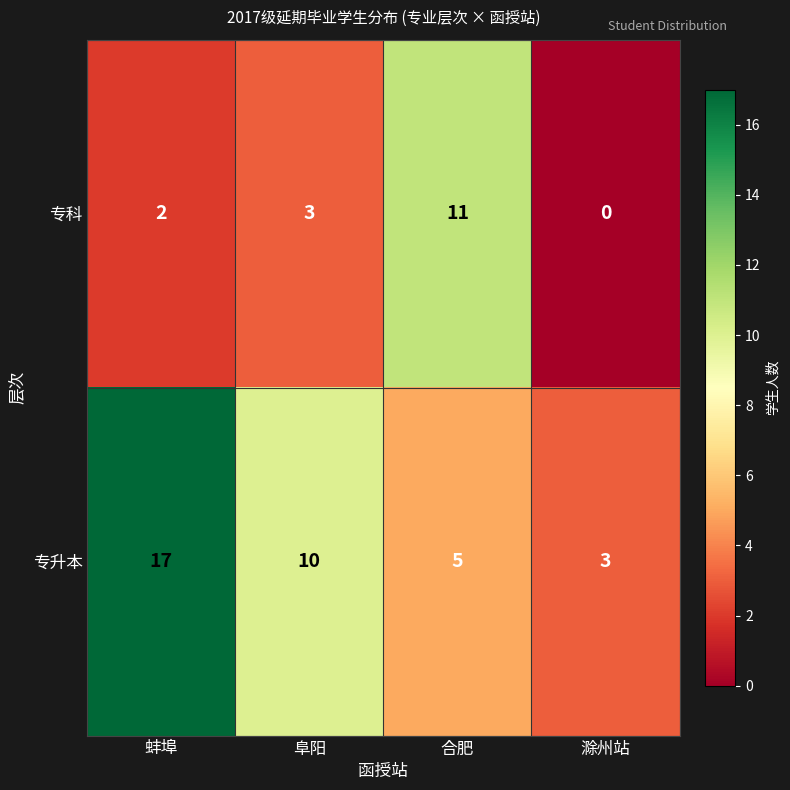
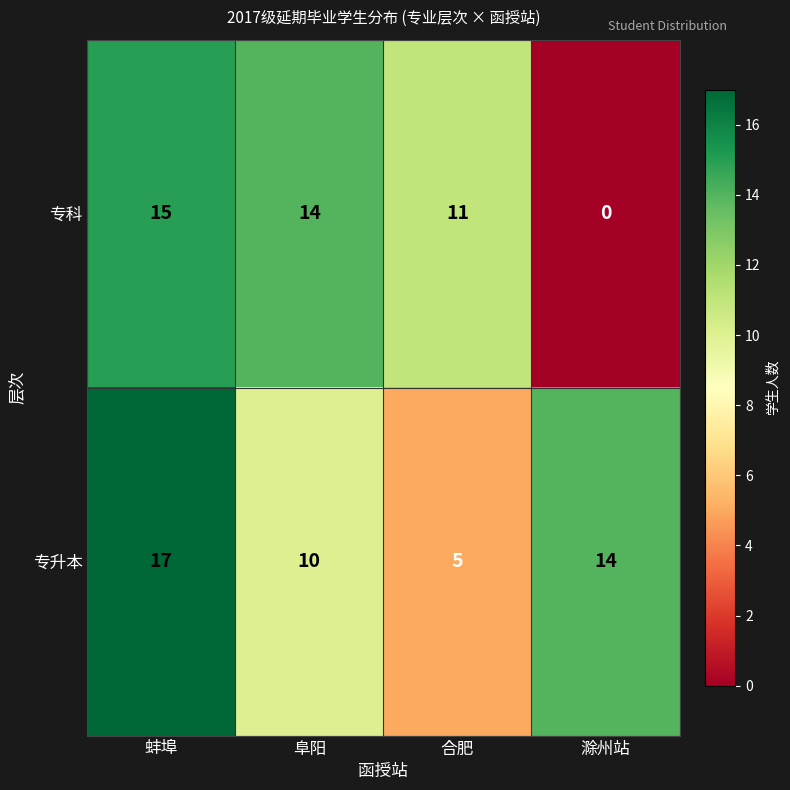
  {
    "专科": {
-     "蚌埠": 2,
-     "阜阳": 3,
+     "蚌埠": 15,
+     "阜阳": 14,
      "合肥": 11,
      "滁州站": 0
    },
    "专升本": {
      "蚌埠": 17,
      "阜阳": 10,
      "合肥": 5,
-     "滁州站": 3
+     "滁州站": 14
    }
  }
